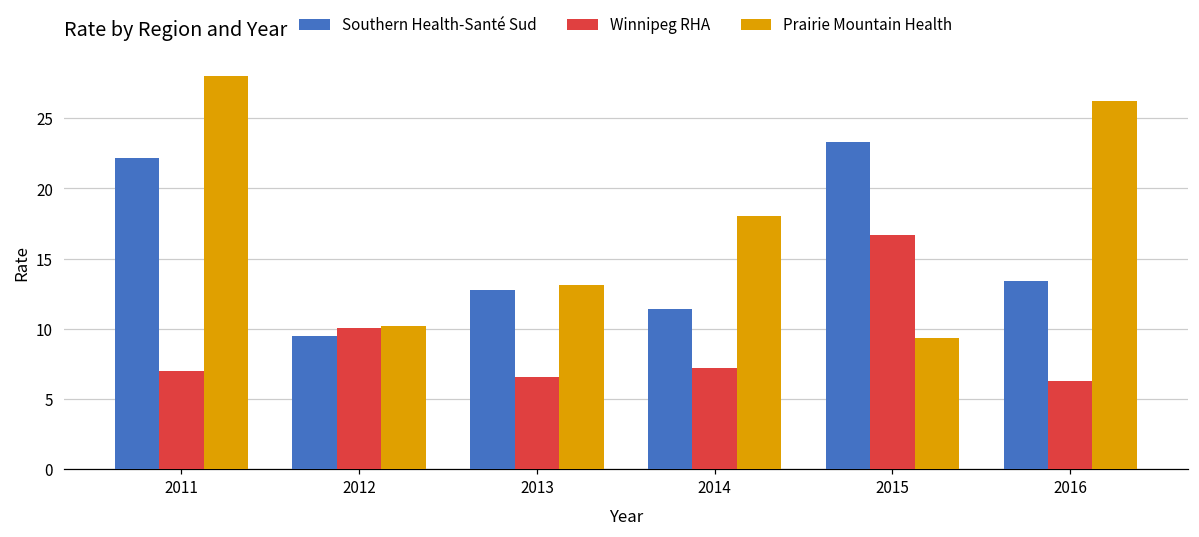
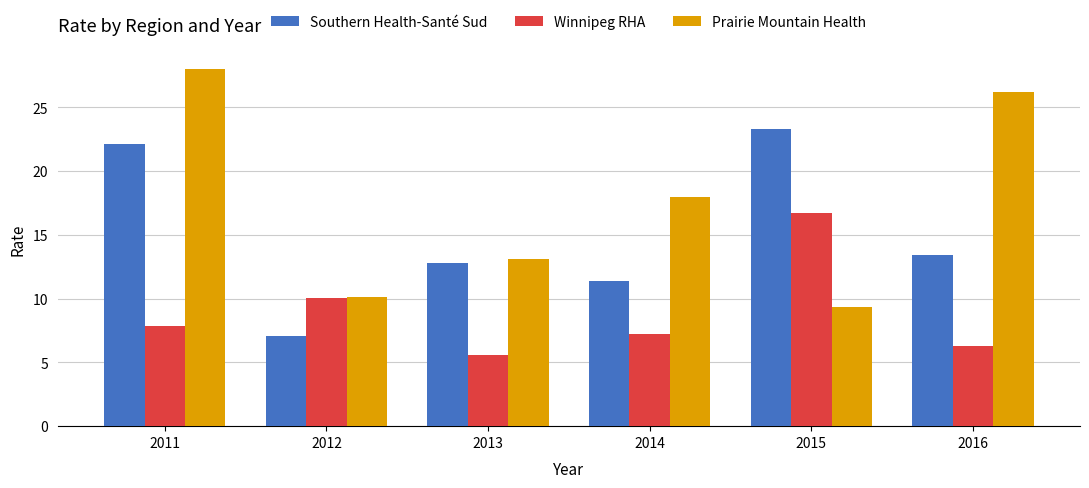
  {
    "Southern Health-Santé Sud": {
      "2011": 22.2,
-     "2012": 9.4,
+     "2012": 7.1,
      "2013": 12.8,
      "2014": 11.4,
      "2015": 23.3,
      "2016": 13.4
    },
    "Winnipeg RHA": {
-     "2011": 7.0,
+     "2011": 7.8,
      "2012": 10.0,
-     "2013": 6.6,
+     "2013": 5.6,
      "2014": 7.2,
      "2015": 16.7,
      "2016": 6.3
    },
    "Prairie Mountain Health": {
      "2011": 28.0,
      "2012": 10.2,
      "2013": 13.1,
      "2014": 18.0,
      "2015": 9.3,
      "2016": 26.2
    }
  }
